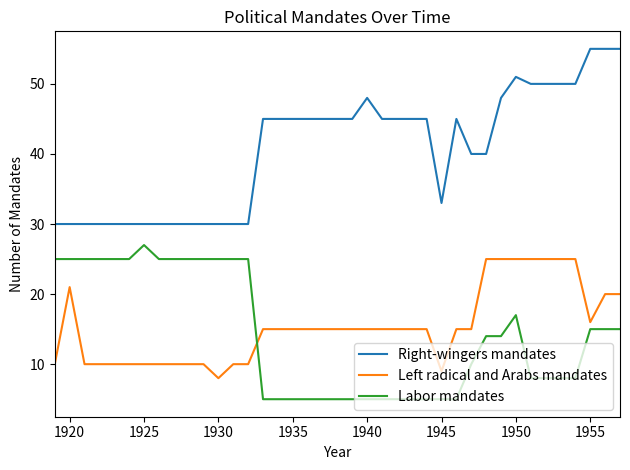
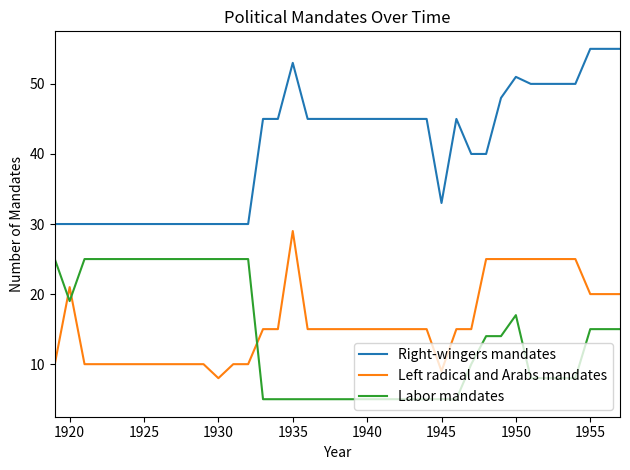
  {
    "Right-wingers mandates": {
      "1920": 30,
      "1925": 30,
      "1930": 30,
-     "1935": 45,
-     "1940": 48,
+     "1935": 53,
+     "1940": 45,
      "1945": 33,
      "1950": 51,
      "1955": 55
    },
    "Left radical and Arabs mandates": {
      "1920": 21,
      "1925": 10,
      "1930": 8,
-     "1935": 15,
+     "1935": 29,
      "1940": 15,
      "1950": 25,
-     "1955": 16
+     "1955": 20
    },
    "Labor mandates": {
-     "1920": 25,
-     "1925": 27,
+     "1920": 19,
+     "1925": 25,
      "1930": 25,
      "1935": 5,
      "1950": 17,
      "1955": 15
    }
  }
